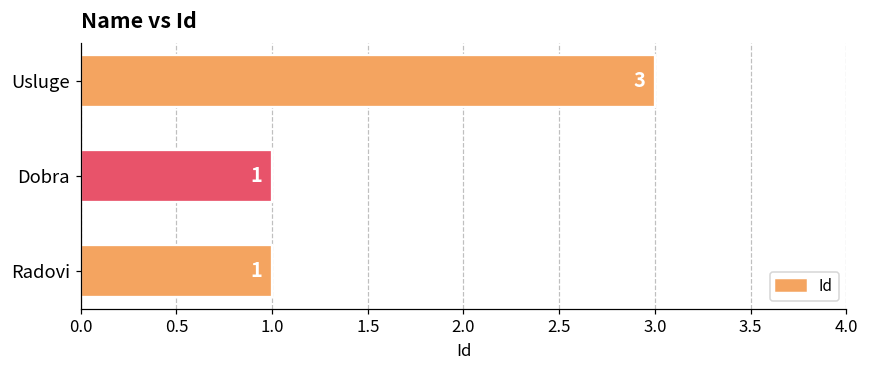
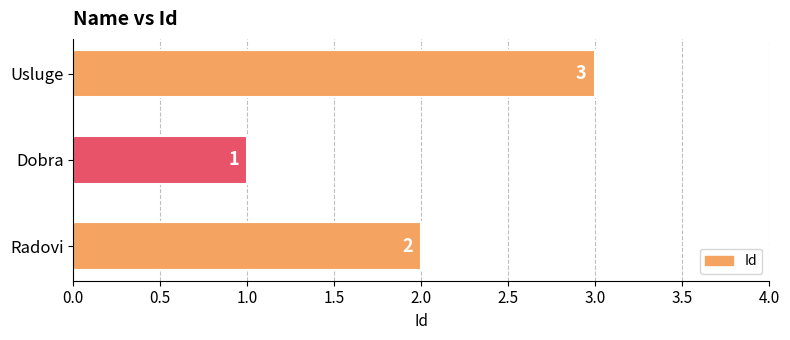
  {
    "Usluge": 3,
    "Dobra": 1,
-   "Radovi": 1
+   "Radovi": 2
  }
